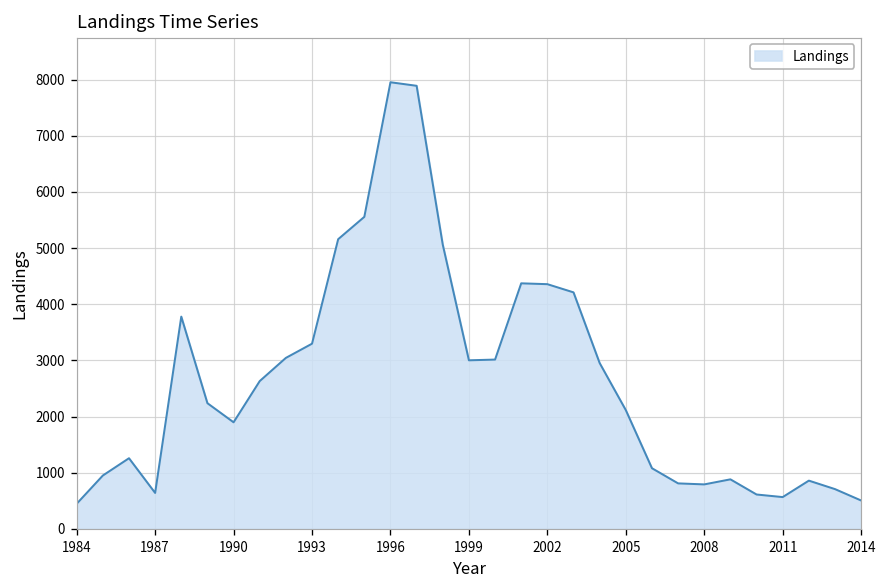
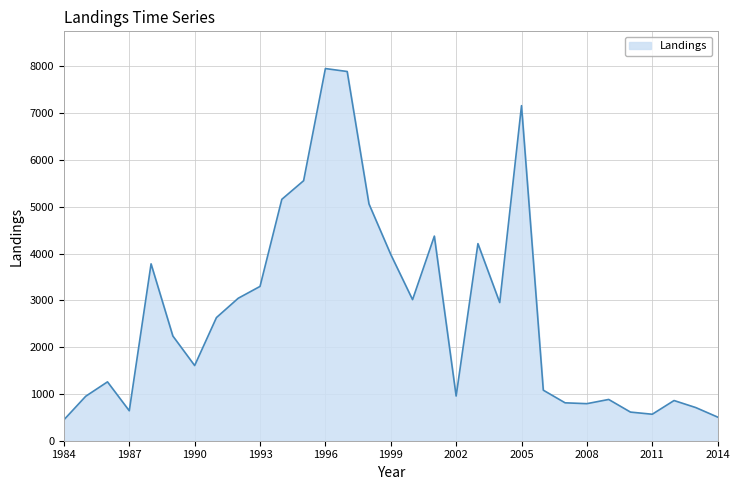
  {
    "1984": 400,
    "1987": 600,
-   "1990": 1900,
+   "1990": 1600,
    "1993": 3300,
    "1996": 8000,
-   "1999": 3000,
-   "2002": 4400,
-   "2005": 2100,
+   "1999": 4000,
+   "2002": 1000,
+   "2005": 7200,
    "2008": 800,
    "2011": 600,
    "2014": 500
  }
